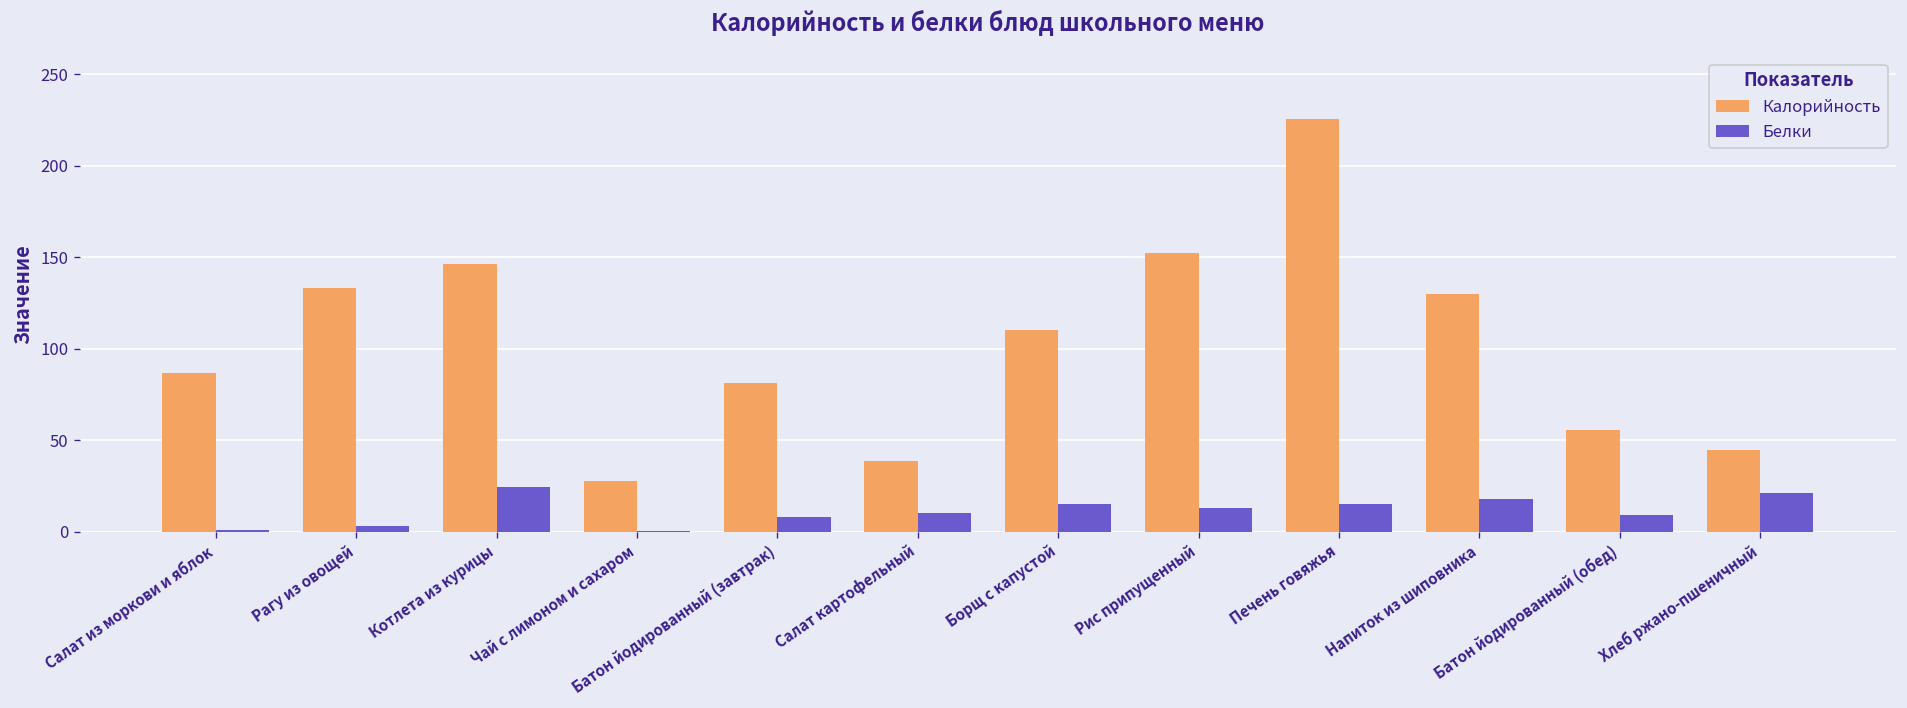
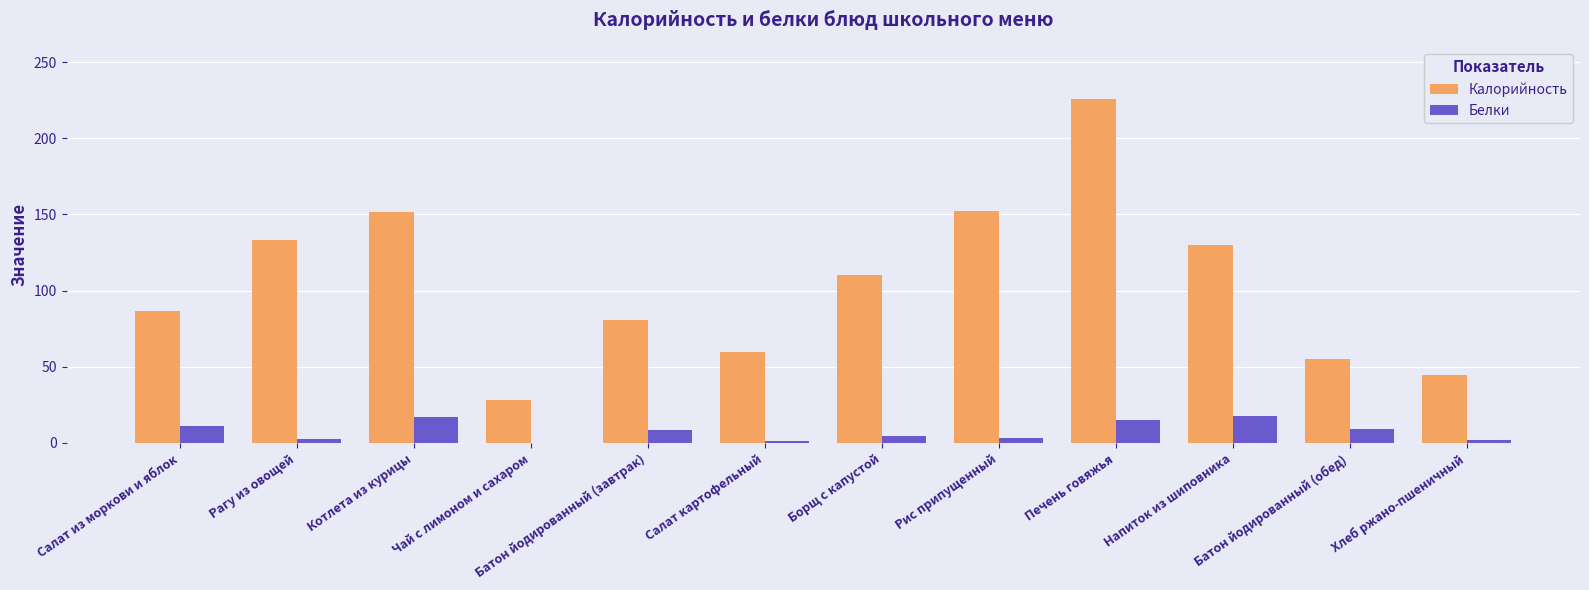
  {
    "Калорийность": {
      "Салат из моркови и яблок": 87,
      "Рагу из овощей": 133,
-     "Котлета из курицы": 146,
+     "Котлета из курицы": 152,
      "Чай с лимоном и сахаром": 28,
      "Батон йодированный (завтрак)": 81,
-     "Салат картофельный": 39,
+     "Салат картофельный": 60,
      "Борщ с капустой": 110,
      "Рис припущенный": 152,
      "Печень говяжья": 226,
      "Напиток из шиповника": 130,
      "Батон йодированный (обед)": 55,
      "Хлеб ржано-пшеничный": 45
    },
    "Белки": {
-     "Салат из моркови и яблок": 1,
+     "Салат из моркови и яблок": 11,
      "Рагу из овощей": 3,
-     "Котлета из курицы": 25,
+     "Котлета из курицы": 17,
      "Батон йодированный (завтрак)": 8,
-     "Салат картофельный": 10,
-     "Борщ с капустой": 15,
-     "Рис припущенный": 13,
+     "Салат картофельный": 1,
+     "Борщ с капустой": 5,
+     "Рис припущенный": 4,
      "Печень говяжья": 15,
      "Напиток из шиповника": 18,
      "Батон йодированный (обед)": 9,
-     "Хлеб ржано-пшеничный": 21
+     "Хлеб ржано-пшеничный": 2
    }
  }
